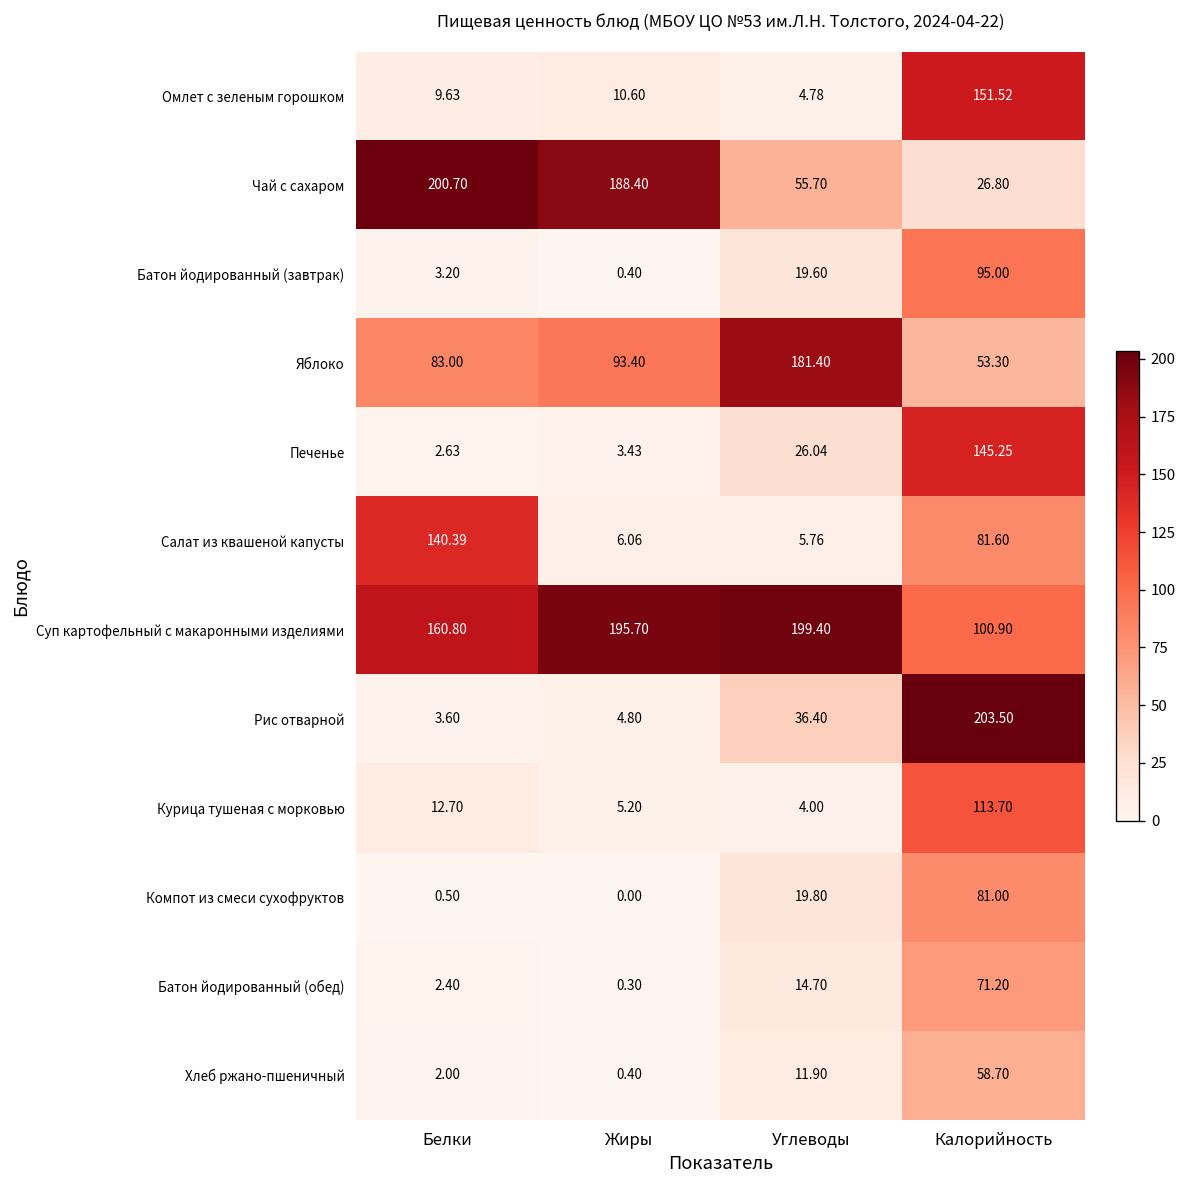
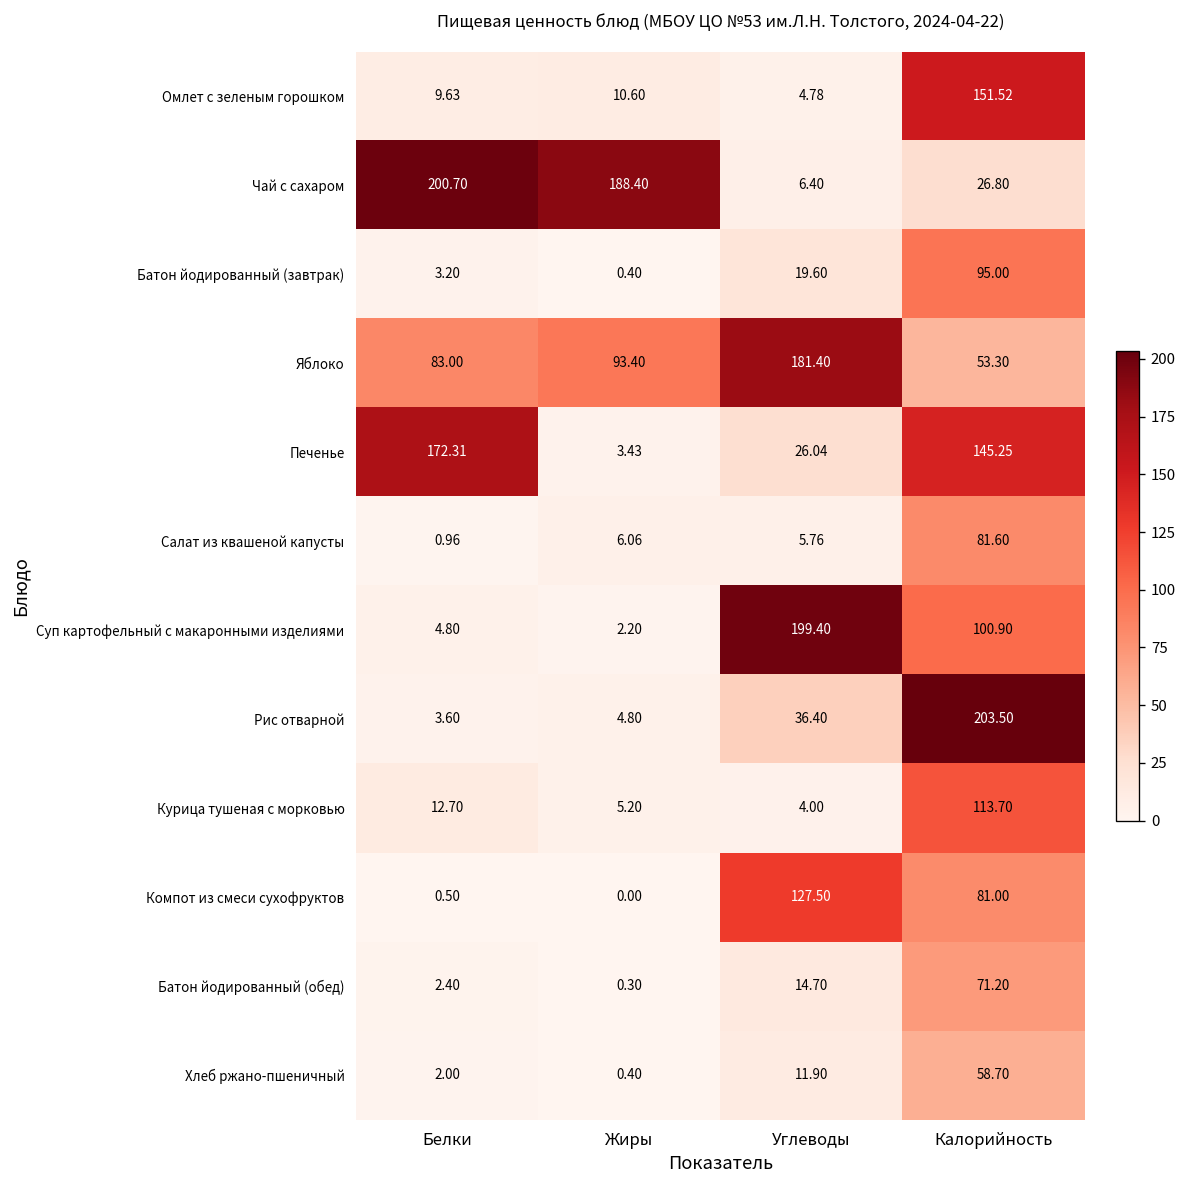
  {
    "Омлет с зеленым горошком": {
      "Белки": 9.63,
      "Жиры": 10.60,
      "Углеводы": 4.78,
      "Калорийность": 151.52
    },
    "Чай с сахаром": {
      "Белки": 200.70,
      "Жиры": 188.40,
-     "Углеводы": 55.70,
+     "Углеводы": 6.40,
      "Калорийность": 26.80
    },
    "Батон йодированный (завтрак)": {
      "Белки": 3.20,
      "Жиры": 0.40,
      "Углеводы": 19.60,
      "Калорийность": 95.00
    },
    "Яблоко": {
      "Белки": 83.00,
      "Жиры": 93.40,
      "Углеводы": 181.40,
      "Калорийность": 53.30
    },
    "Печенье": {
-     "Белки": 2.63,
+     "Белки": 172.31,
      "Жиры": 3.43,
      "Углеводы": 26.04,
      "Калорийность": 145.25
    },
    "Салат из квашеной капусты": {
-     "Белки": 140.39,
+     "Белки": 0.96,
      "Жиры": 6.06,
      "Углеводы": 5.76,
      "Калорийность": 81.60
    },
    "Суп картофельный с макаронными изделиями": {
-     "Белки": 160.80,
-     "Жиры": 195.70,
+     "Белки": 4.80,
+     "Жиры": 2.20,
      "Углеводы": 199.40,
      "Калорийность": 100.90
    },
    "Рис отварной": {
      "Белки": 3.60,
      "Жиры": 4.80,
      "Углеводы": 36.40,
      "Калорийность": 203.50
    },
    "Курица тушеная с морковью": {
      "Белки": 12.70,
      "Жиры": 5.20,
      "Углеводы": 4.00,
      "Калорийность": 113.70
    },
    "Компот из смеси сухофруктов": {
      "Белки": 0.50,
      "Жиры": 0.00,
-     "Углеводы": 19.80,
+     "Углеводы": 127.50,
      "Калорийность": 81.00
    },
    "Батон йодированный (обед)": {
      "Белки": 2.40,
      "Жиры": 0.30,
      "Углеводы": 14.70,
      "Калорийность": 71.20
    },
    "Хлеб ржано-пшеничный": {
      "Белки": 2.00,
      "Жиры": 0.40,
      "Углеводы": 11.90,
      "Калорийность": 58.70
    }
  }
